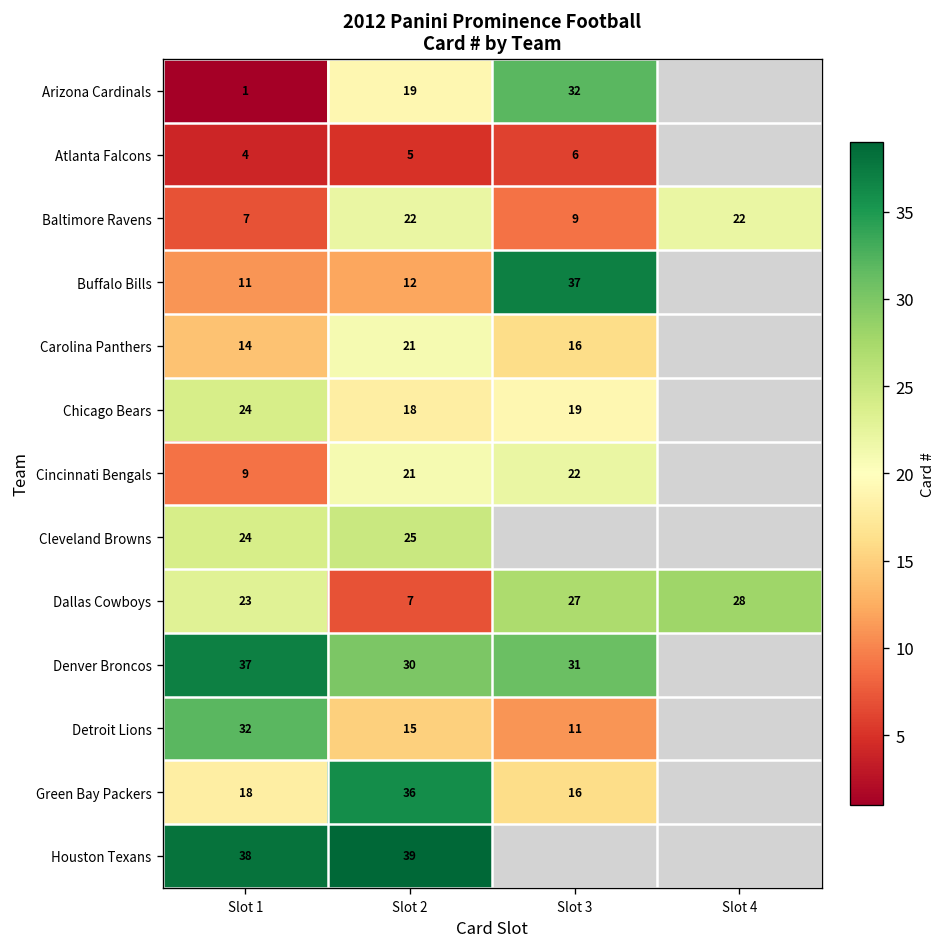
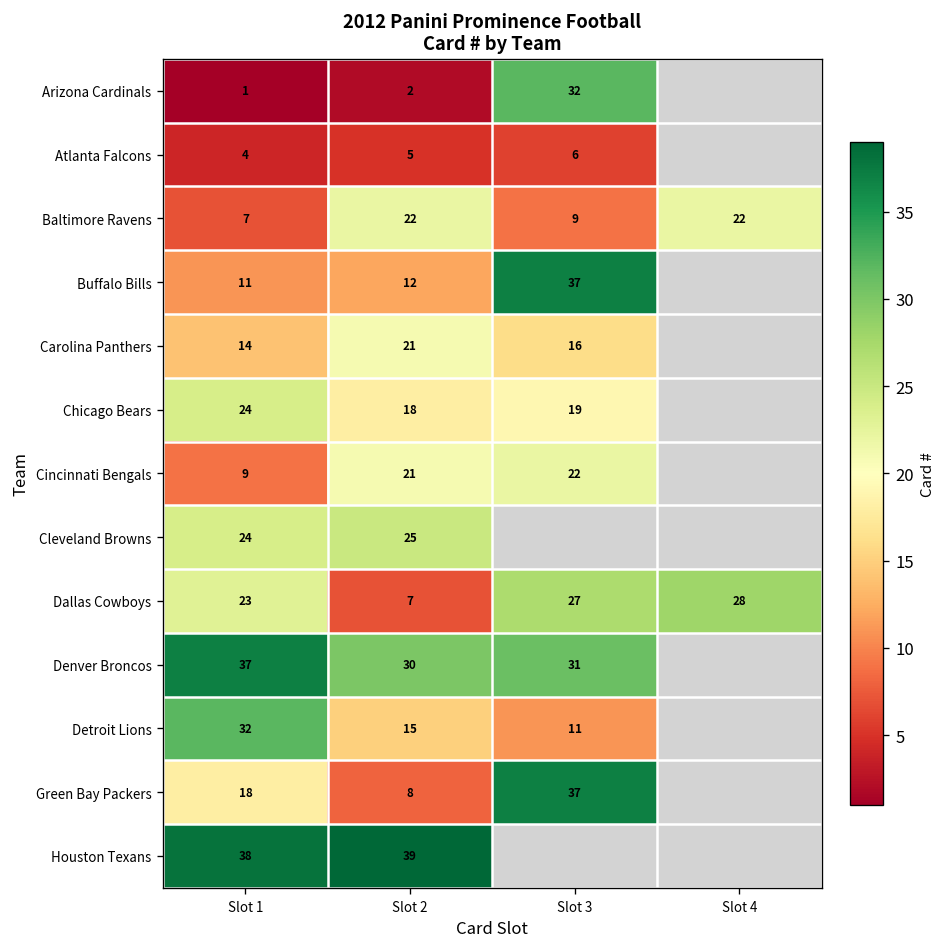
  {
    "Arizona Cardinals": {
      "Slot 1": 1,
-     "Slot 2": 19,
+     "Slot 2": 2,
      "Slot 3": 32
    },
    "Atlanta Falcons": {
      "Slot 1": 4,
      "Slot 2": 5,
      "Slot 3": 6
    },
    "Baltimore Ravens": {
      "Slot 1": 7,
      "Slot 2": 22,
      "Slot 3": 9,
      "Slot 4": 22
    },
    "Buffalo Bills": {
      "Slot 1": 11,
      "Slot 2": 12,
      "Slot 3": 37
    },
    "Carolina Panthers": {
      "Slot 1": 14,
      "Slot 2": 21,
      "Slot 3": 16
    },
    "Chicago Bears": {
      "Slot 1": 24,
      "Slot 2": 18,
      "Slot 3": 19
    },
    "Cincinnati Bengals": {
      "Slot 1": 9,
      "Slot 2": 21,
      "Slot 3": 22
    },
    "Cleveland Browns": {
      "Slot 1": 24,
      "Slot 2": 25
    },
    "Dallas Cowboys": {
      "Slot 1": 23,
      "Slot 2": 7,
      "Slot 3": 27,
      "Slot 4": 28
    },
    "Denver Broncos": {
      "Slot 1": 37,
      "Slot 2": 30,
      "Slot 3": 31
    },
    "Detroit Lions": {
      "Slot 1": 32,
      "Slot 2": 15,
      "Slot 3": 11
    },
    "Green Bay Packers": {
      "Slot 1": 18,
-     "Slot 2": 36,
-     "Slot 3": 16
+     "Slot 2": 8,
+     "Slot 3": 37
    },
    "Houston Texans": {
      "Slot 1": 38,
      "Slot 2": 39
    }
  }
